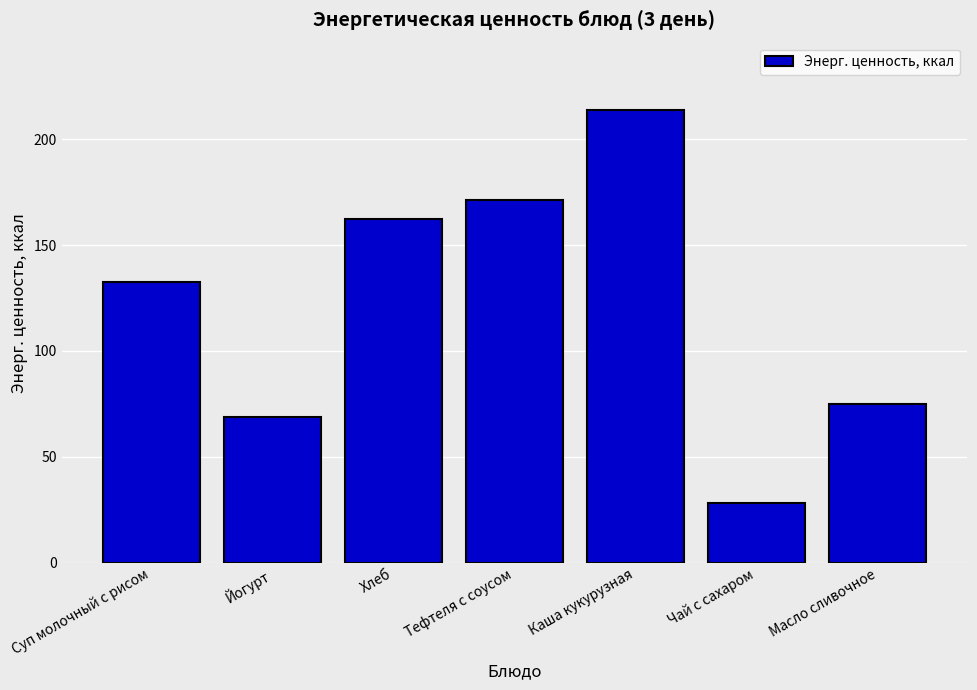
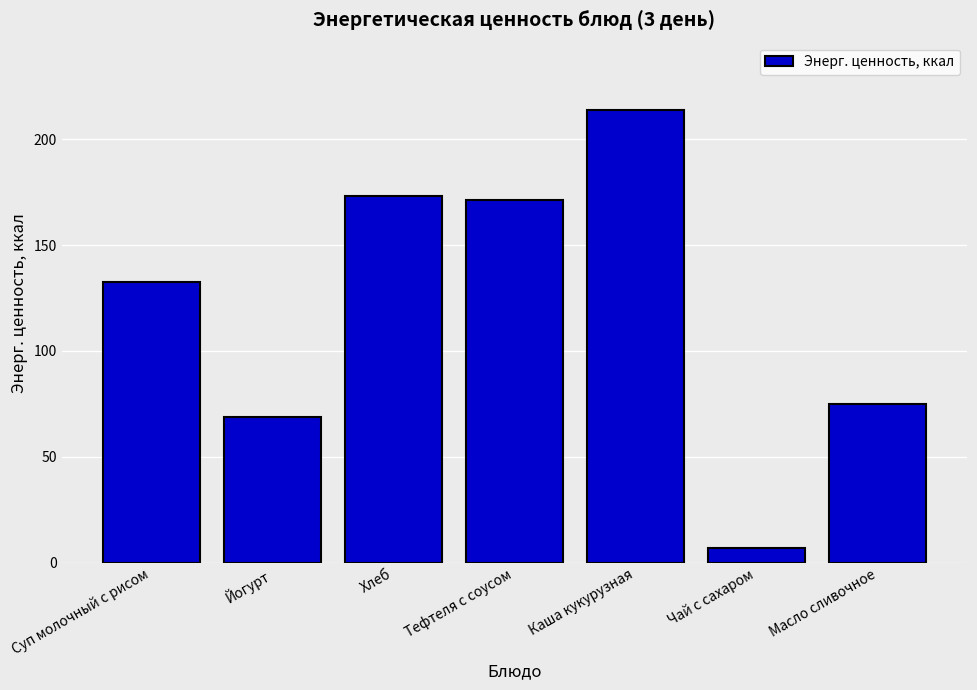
  {
    "Суп молочный с рисом": 132,
    "Йогурт": 69,
-   "Хлеб": 162,
+   "Хлеб": 173,
    "Тефтеля с соусом": 171,
    "Каша кукурузная": 214,
-   "Чай с сахаром": 28,
+   "Чай с сахаром": 7,
    "Масло сливочное": 75
  }
